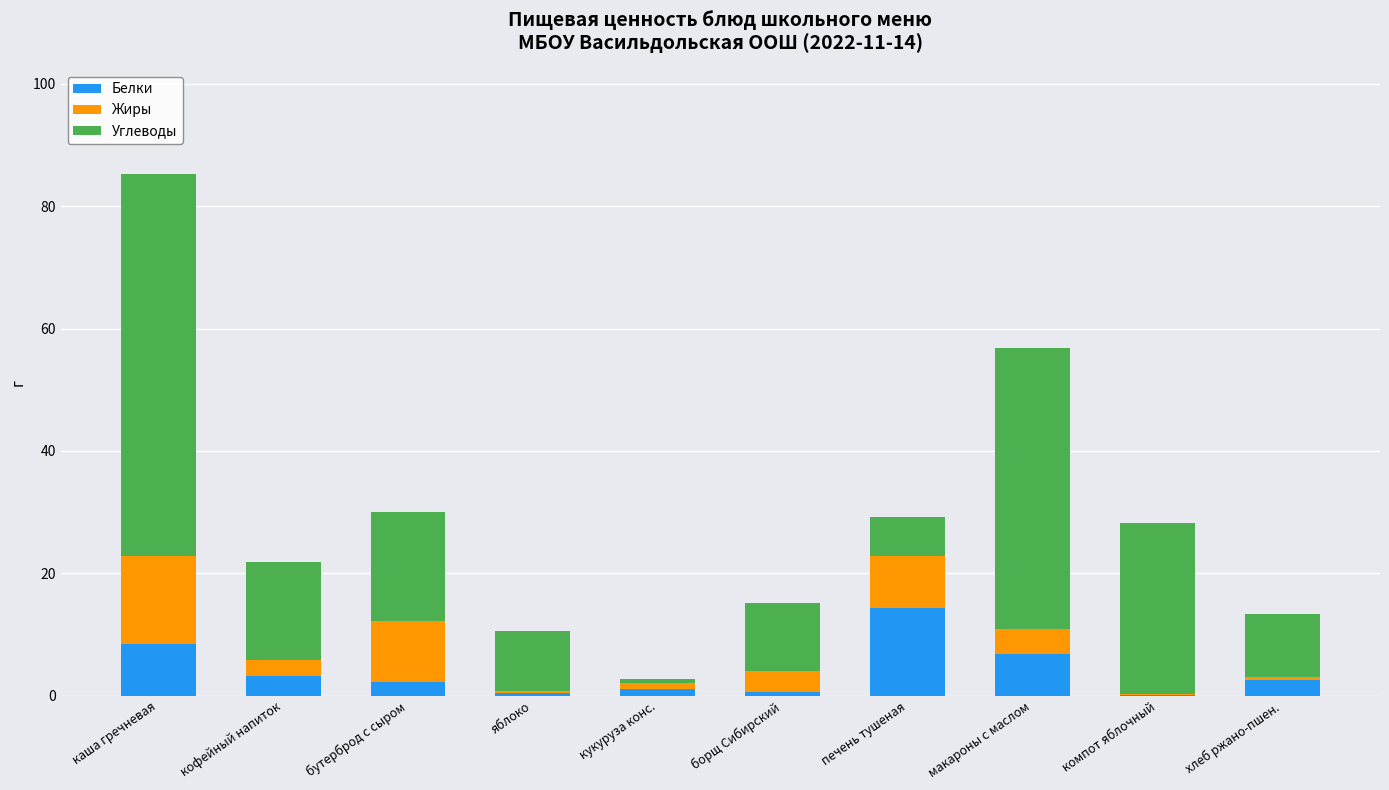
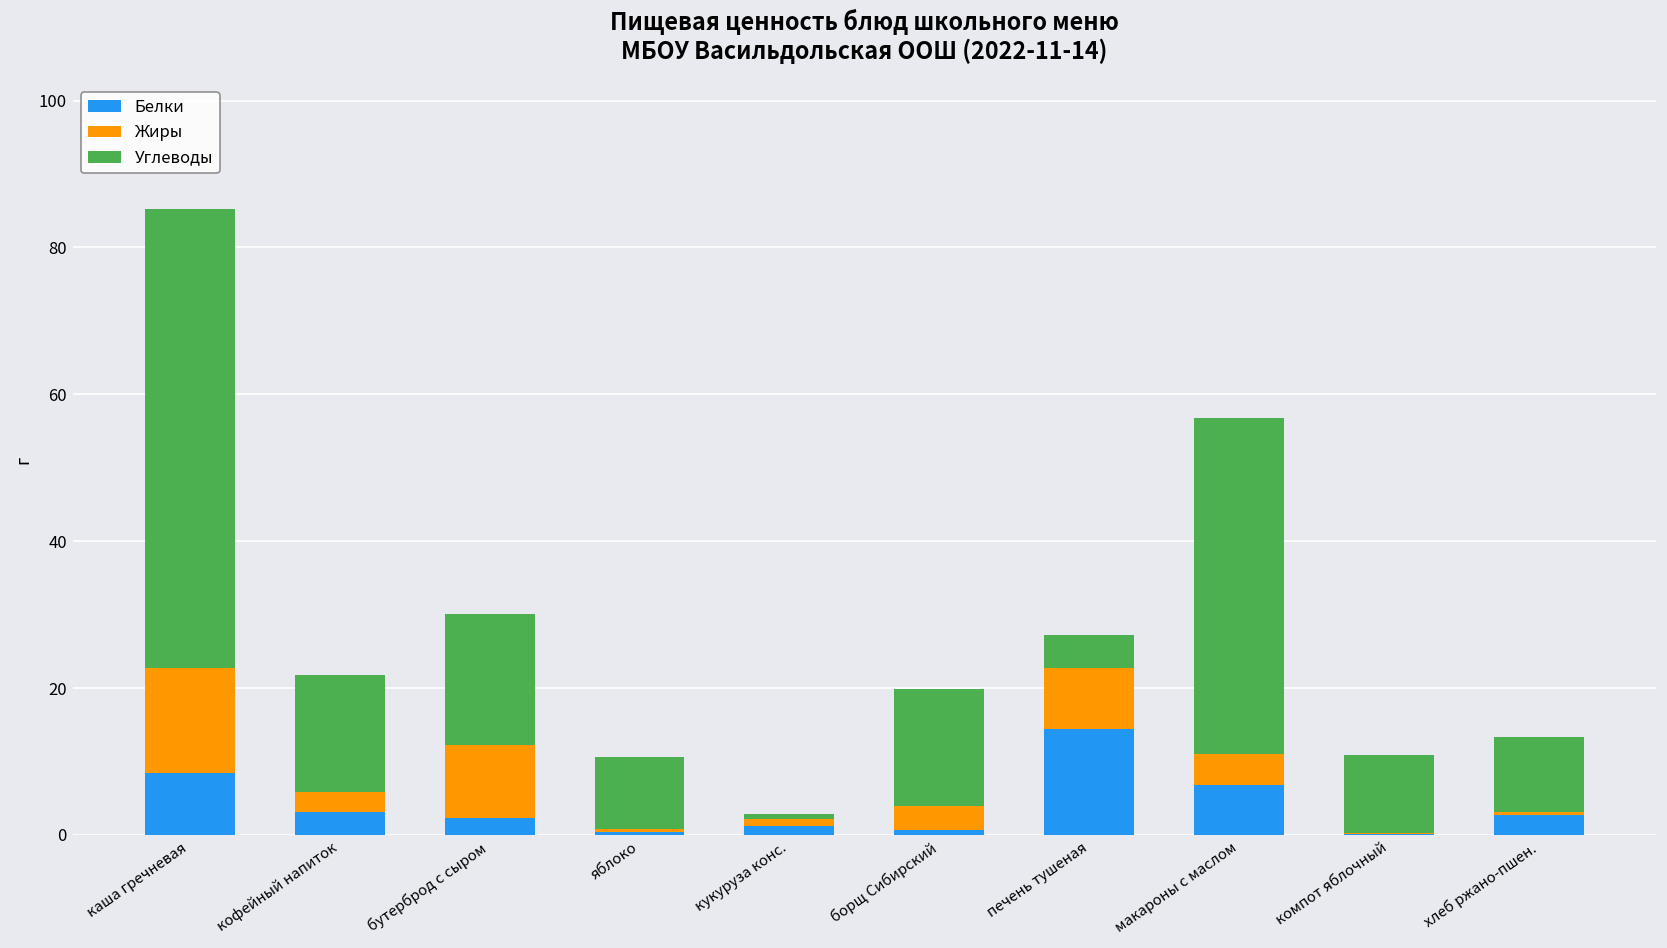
  {
    "Белки": {
      "каша гречневая": 8,
      "кофейный напиток": 3,
      "бутерброд с сыром": 2,
      "кукуруза конс.": 1,
      "борщ Сибирский": 1,
      "печень тушеная": 14,
      "макароны с маслом": 7,
      "хлеб ржано-пшен.": 3
    },
    "Жиры": {
      "каша гречневая": 14,
      "кофейный напиток": 3,
      "бутерброд с сыром": 10,
      "кукуруза конс.": 1,
      "борщ Сибирский": 3,
      "печень тушеная": 8,
      "макароны с маслом": 4,
      "хлеб ржано-пшен.": 0
    },
    "Углеводы": {
      "каша гречневая": 62,
      "кофейный напиток": 16,
      "бутерброд с сыром": 18,
      "яблоко": 10,
      "кукуруза конс.": 1,
-     "борщ Сибирский": 11,
-     "печень тушеная": 6,
+     "борщ Сибирский": 16,
+     "печень тушеная": 4,
      "макароны с маслом": 46,
-     "компот яблочный": 28,
+     "компот яблочный": 11,
      "хлеб ржано-пшен.": 10
    }
  }
